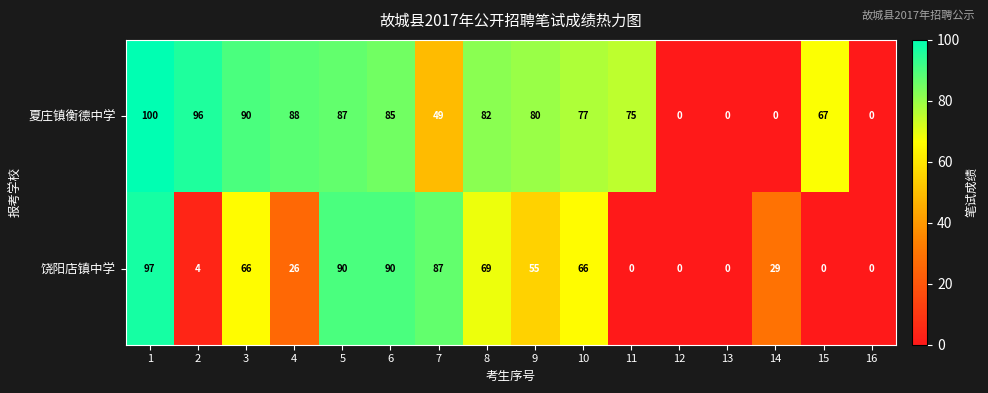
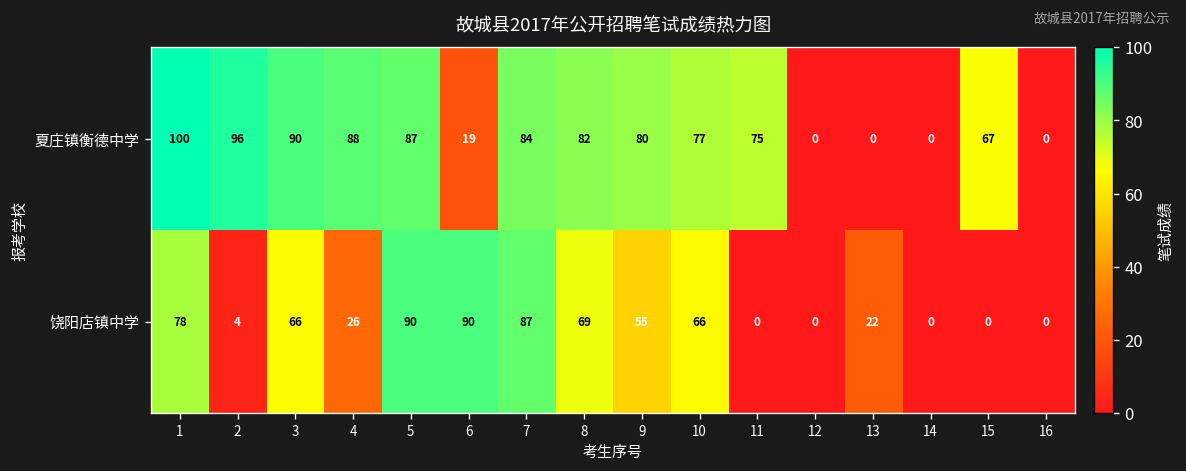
  {
    "夏庄镇衡德中学": {
      "1": 100,
      "2": 96,
      "3": 90,
      "4": 88,
      "5": 87,
-     "6": 85,
-     "7": 49,
+     "6": 19,
+     "7": 84,
      "8": 82,
      "9": 80,
      "10": 77,
      "11": 75,
      "12": 0,
      "13": 0,
      "14": 0,
      "15": 67,
      "16": 0
    },
    "饶阳店镇中学": {
-     "1": 97,
+     "1": 78,
      "2": 4,
      "3": 66,
      "4": 26,
      "5": 90,
      "6": 90,
      "7": 87,
      "8": 69,
      "9": 55,
      "10": 66,
      "11": 0,
      "12": 0,
-     "13": 0,
-     "14": 29,
+     "13": 22,
+     "14": 0,
      "15": 0,
      "16": 0
    }
  }
